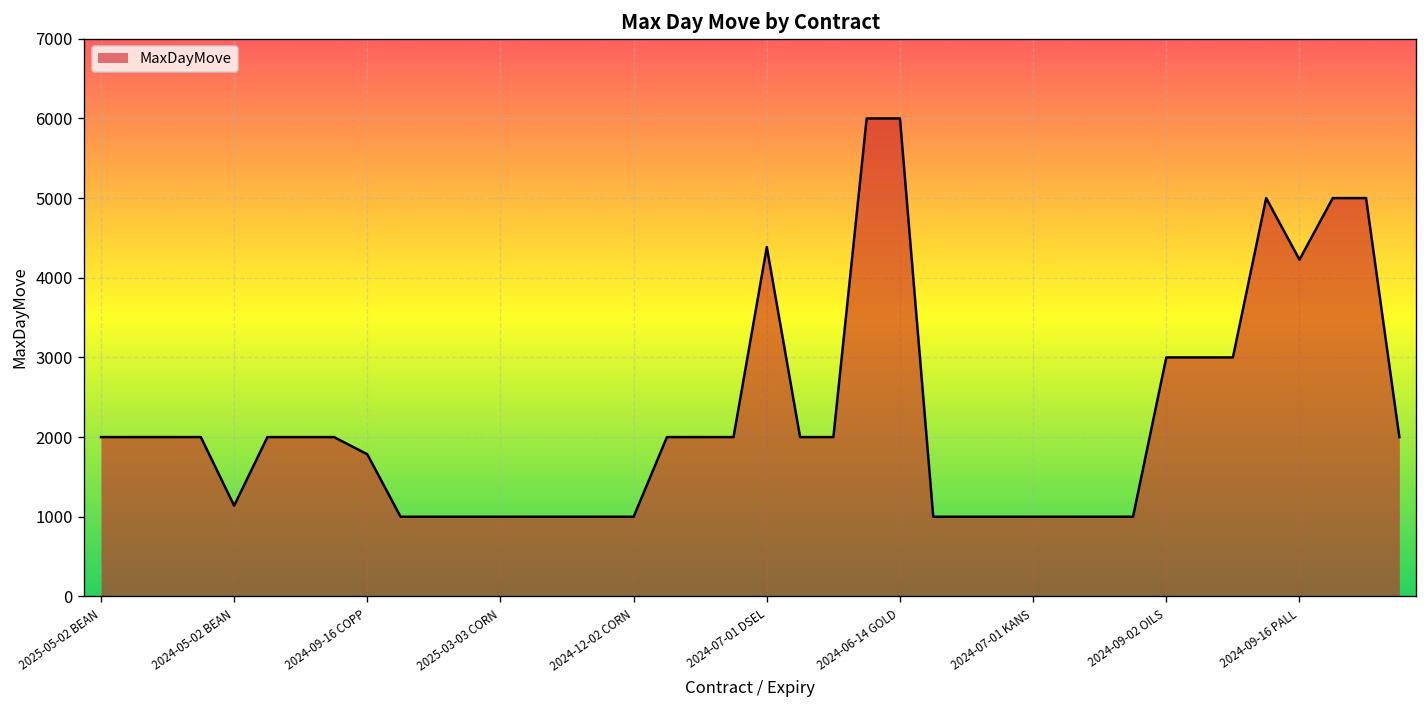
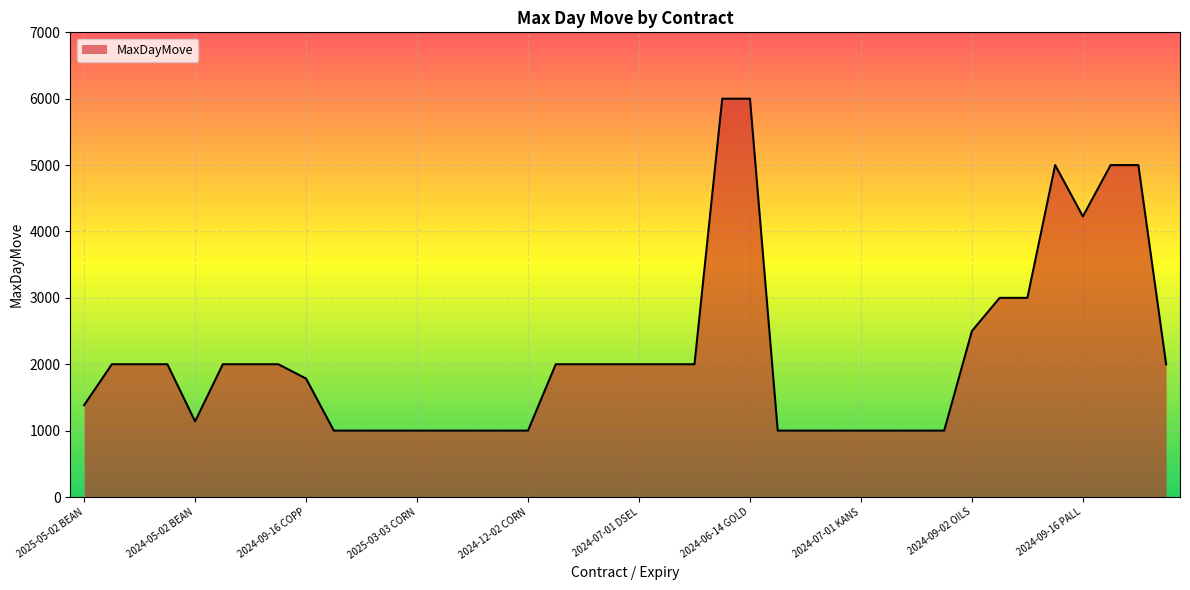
  {
-   "2025-05-02 BEAN": 2000,
+   "2025-05-02 BEAN": 1400,
    "2024-05-02 BEAN": 1100,
    "2024-09-16 COPP": 1800,
    "2025-03-03 CORN": 1000,
    "2024-12-02 CORN": 1000,
-   "2024-07-01 DSEL": 4400,
+   "2024-07-01 DSEL": 2000,
    "2024-06-14 GOLD": 6000,
    "2024-07-01 KANS": 1000,
-   "2024-09-02 OILS": 3000,
+   "2024-09-02 OILS": 2500,
    "2024-09-16 PALL": 4200
  }
